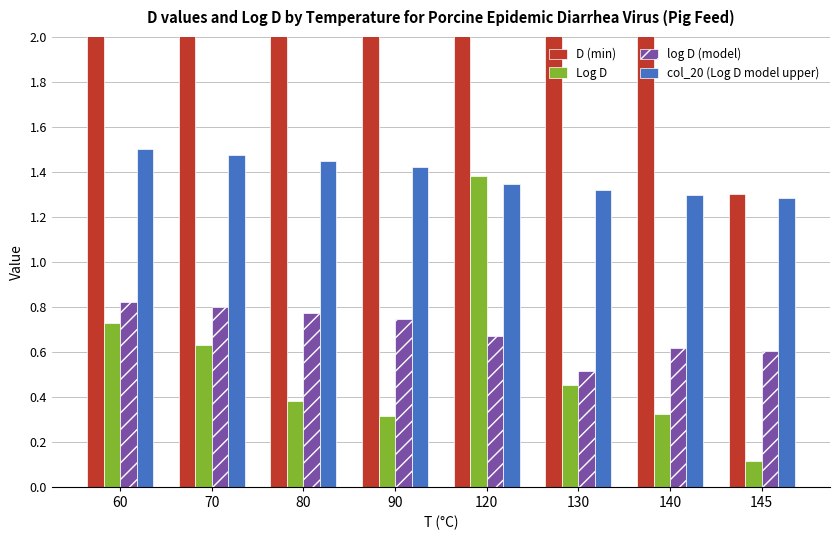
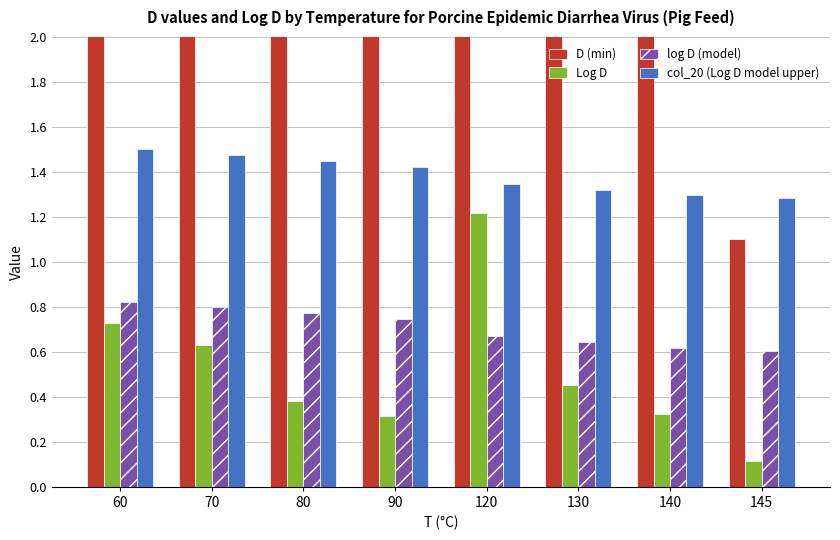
  {
    "D (min)": {
-     "145": 1.3
+     "145": 1.1
    },
    "Log D": {
      "60": 0.73,
      "70": 0.63,
      "80": 0.38,
      "90": 0.32,
-     "120": 1.38,
+     "120": 1.22,
      "130": 0.45,
      "140": 0.32,
      "145": 0.11
    },
    "log D (model)": {
      "60": 0.82,
      "70": 0.80,
      "80": 0.77,
      "90": 0.75,
      "120": 0.67,
-     "130": 0.52,
+     "130": 0.64,
      "140": 0.62,
      "145": 0.61
    },
    "col_20 (Log D model upper)": {
      "60": 1.50,
      "70": 1.47,
      "80": 1.45,
      "90": 1.42,
      "120": 1.35,
      "130": 1.32,
      "140": 1.30,
      "145": 1.28
    }
  }
